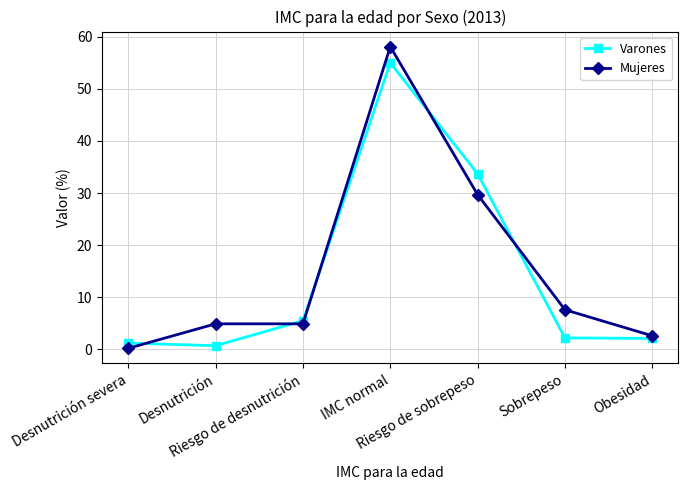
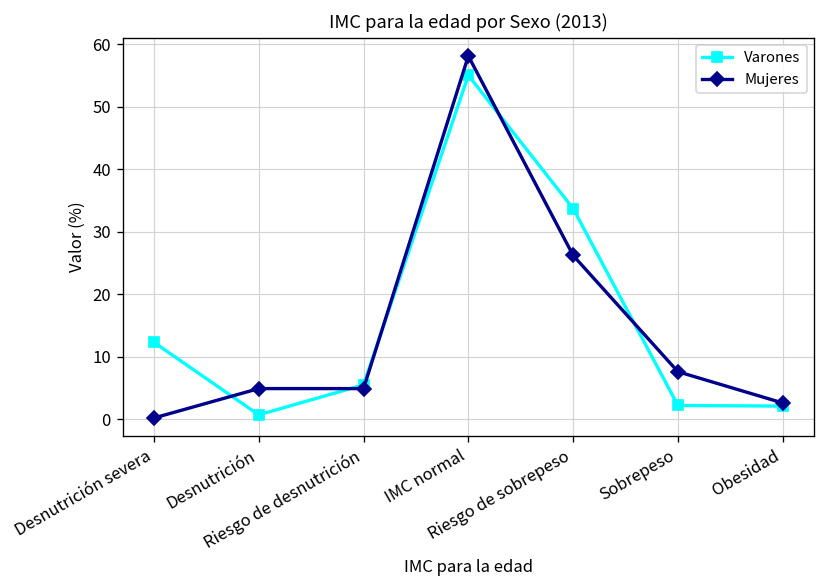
  {
    "Varones": {
-     "Desnutrición severa": 1,
+     "Desnutrición severa": 12,
      "Desnutrición": 1,
      "Riesgo de desnutrición": 6,
      "IMC normal": 55,
      "Riesgo de sobrepeso": 34,
      "Sobrepeso": 2,
      "Obesidad": 2
    },
    "Mujeres": {
      "Desnutrición severa": 0,
      "Desnutrición": 5,
      "Riesgo de desnutrición": 5,
      "IMC normal": 58,
-     "Riesgo de sobrepeso": 30,
+     "Riesgo de sobrepeso": 26,
      "Sobrepeso": 8,
      "Obesidad": 3
    }
  }
